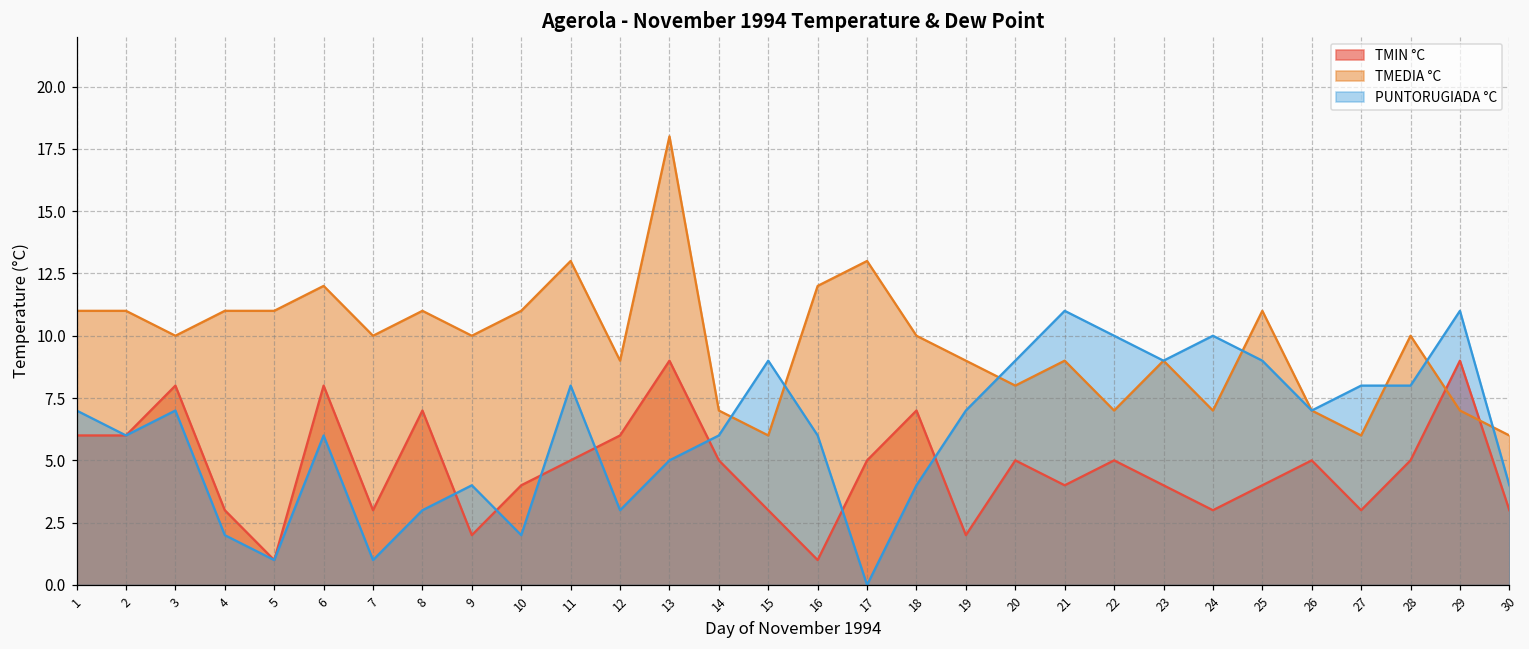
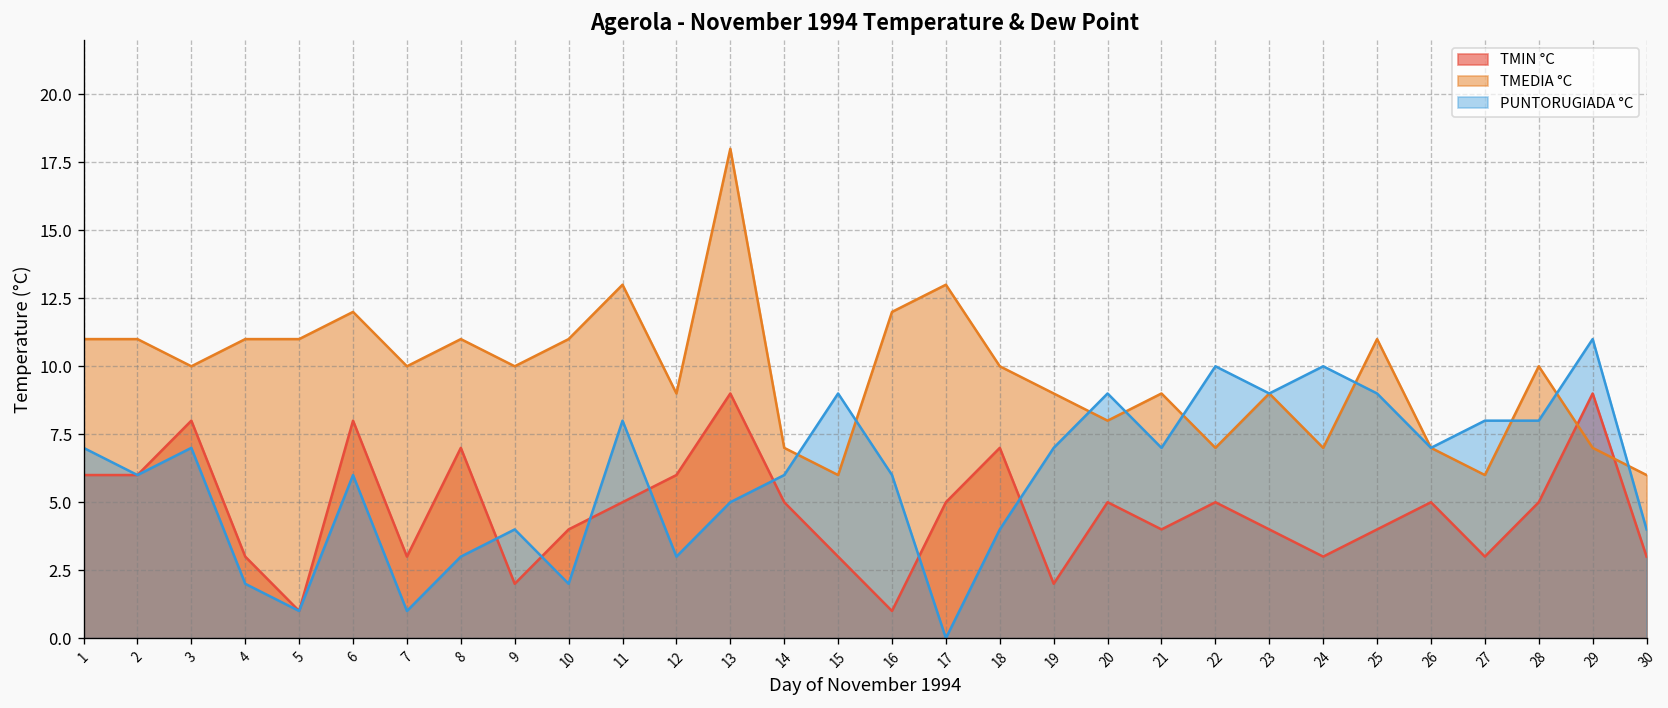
  {
    "PUNTORUGIADA °C": {
      "1": 7,
      "3": 7,
      "4": 2,
      "6": 6,
      "7": 1,
      "8": 3,
      "9": 4,
      "10": 2,
      "11": 8,
      "12": 3,
      "13": 5,
      "14": 6,
      "15": 9,
      "16": 6,
      "17": 0,
      "18": 4,
      "19": 7,
      "20": 9,
-     "21": 11,
+     "21": 7,
      "22": 10,
      "24": 10,
      "25": 9,
      "27": 8,
      "28": 8,
      "29": 11,
      "30": 4
    }
  }
